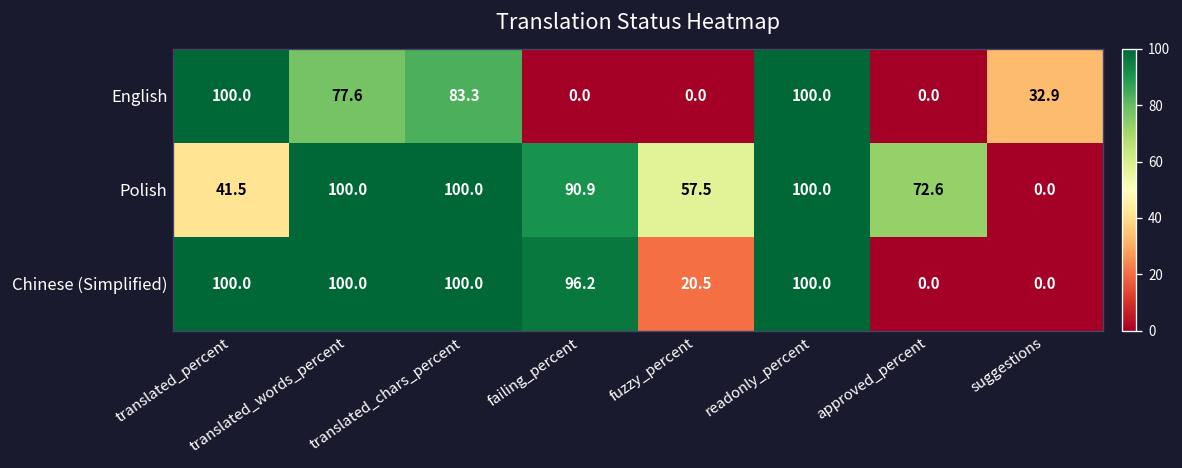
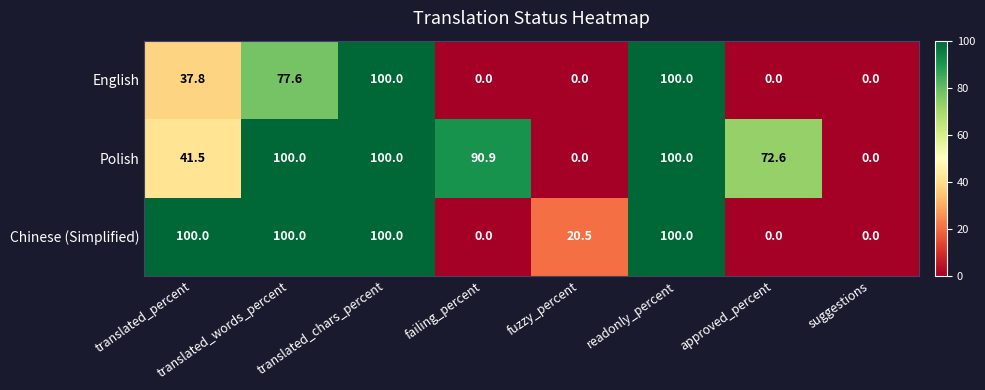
  {
    "English": {
-     "translated_percent": 100.0,
+     "translated_percent": 37.8,
      "translated_words_percent": 77.6,
-     "translated_chars_percent": 83.3,
+     "translated_chars_percent": 100.0,
      "failing_percent": 0.0,
      "fuzzy_percent": 0.0,
      "readonly_percent": 100.0,
      "approved_percent": 0.0,
-     "suggestions": 32.9
+     "suggestions": 0.0
    },
    "Polish": {
      "translated_percent": 41.5,
      "translated_words_percent": 100.0,
      "translated_chars_percent": 100.0,
      "failing_percent": 90.9,
-     "fuzzy_percent": 57.5,
+     "fuzzy_percent": 0.0,
      "readonly_percent": 100.0,
      "approved_percent": 72.6,
      "suggestions": 0.0
    },
    "Chinese (Simplified)": {
      "translated_percent": 100.0,
      "translated_words_percent": 100.0,
      "translated_chars_percent": 100.0,
-     "failing_percent": 96.2,
+     "failing_percent": 0.0,
      "fuzzy_percent": 20.5,
      "readonly_percent": 100.0,
      "approved_percent": 0.0,
      "suggestions": 0.0
    }
  }
